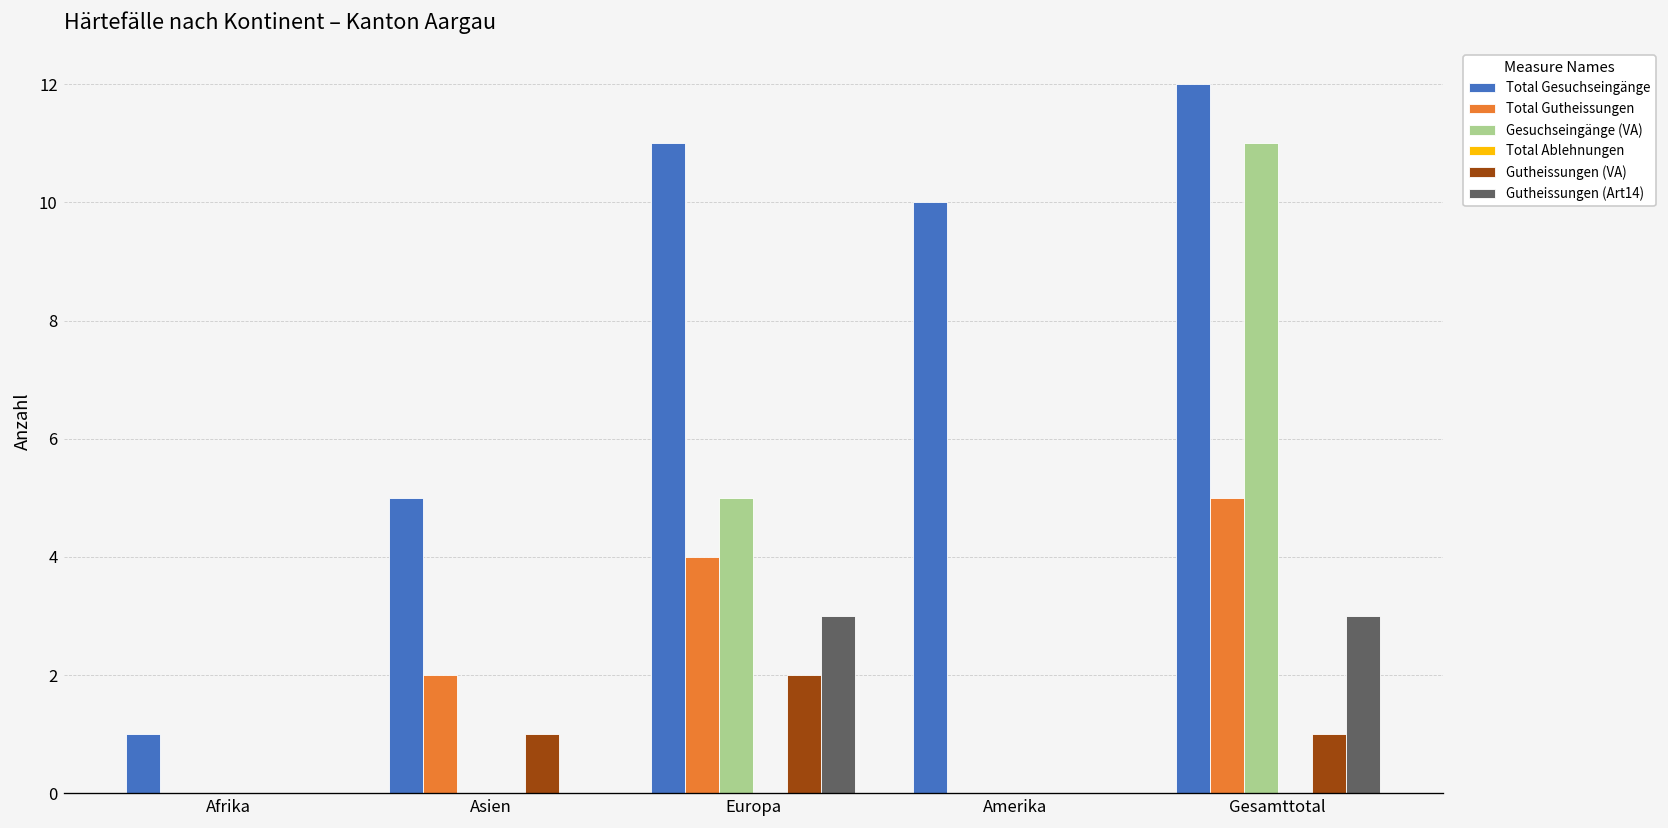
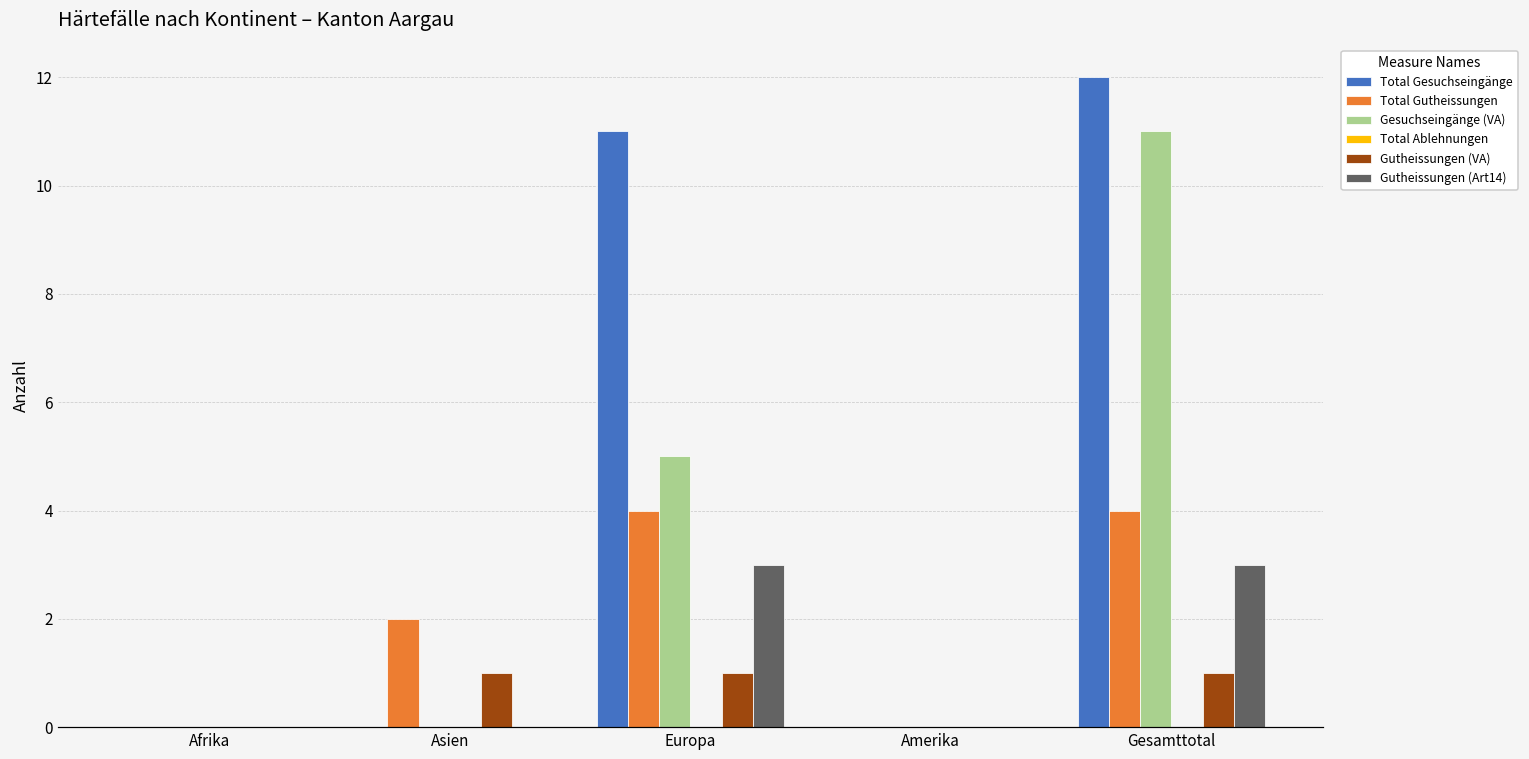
  {
    "Total Gesuchseingänge": {
-     "Afrika": 1,
-     "Asien": 5,
+     "Afrika": 0,
+     "Asien": 0,
      "Europa": 11,
-     "Amerika": 10,
+     "Amerika": 0,
      "Gesamttotal": 12
    },
    "Total Gutheissungen": {
      "Afrika": 0,
      "Asien": 2,
      "Europa": 4,
      "Amerika": 0,
-     "Gesamttotal": 5
+     "Gesamttotal": 4
    },
    "Gesuchseingänge (VA)": {
      "Afrika": 0,
      "Asien": 0,
      "Europa": 5,
      "Amerika": 0,
      "Gesamttotal": 11
    },
    "Total Ablehnungen": {
      "Afrika": 0,
      "Asien": 0,
      "Europa": 0,
      "Amerika": 0,
      "Gesamttotal": 0
    },
    "Gutheissungen (VA)": {
      "Afrika": 0,
      "Asien": 1,
-     "Europa": 2,
+     "Europa": 1,
      "Amerika": 0,
      "Gesamttotal": 1
    },
    "Gutheissungen (Art14)": {
      "Afrika": 0,
      "Asien": 0,
      "Europa": 3,
      "Amerika": 0,
      "Gesamttotal": 3
    }
  }
